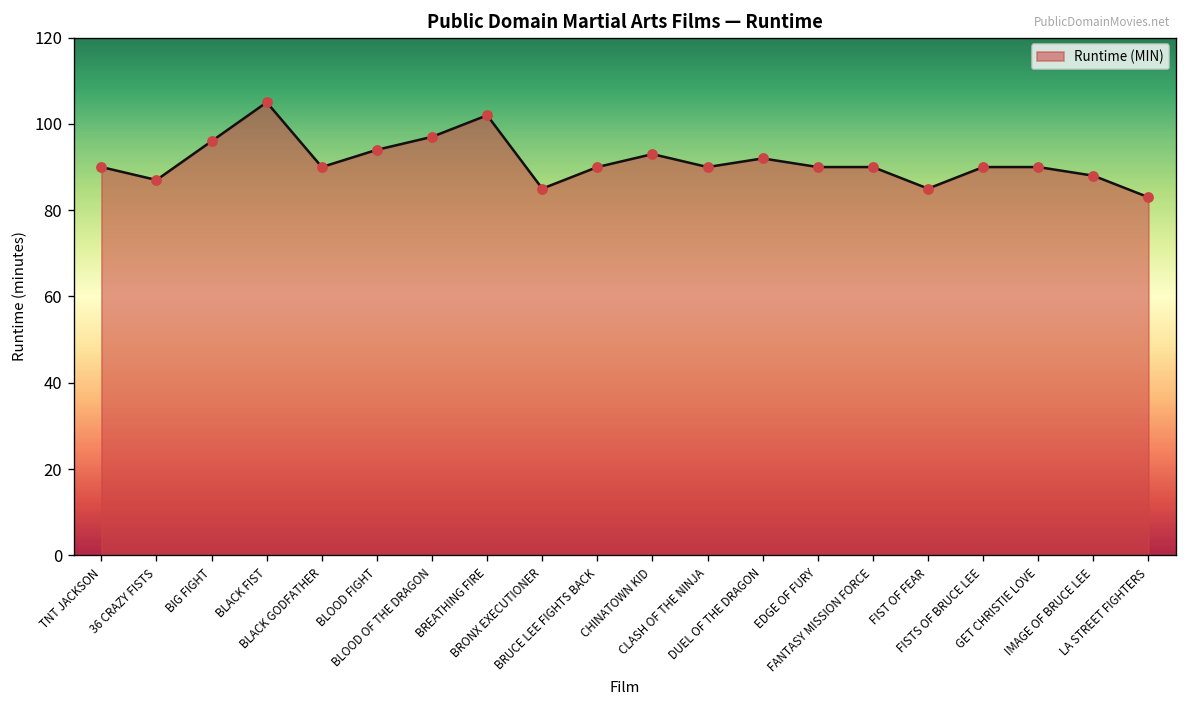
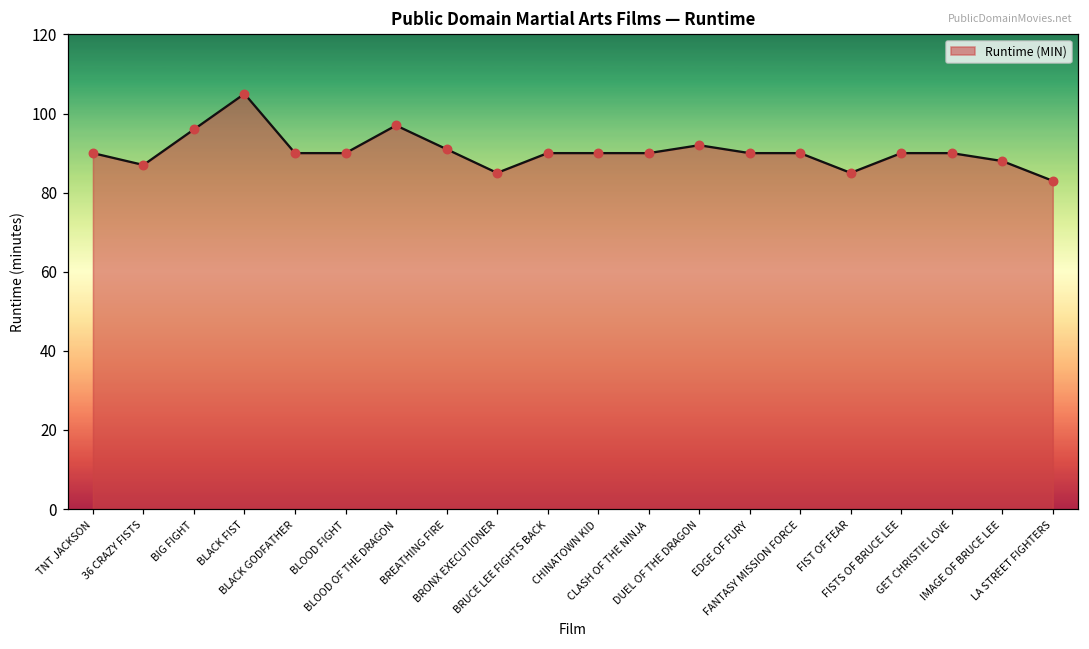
  {
    "TNT JACKSON": 90,
    "36 CRAZY FISTS": 87,
    "BIG FIGHT": 96,
    "BLACK FIST": 105,
    "BLACK GODFATHER": 90,
-   "BLOOD FIGHT": 94,
+   "BLOOD FIGHT": 90,
    "BLOOD OF THE DRAGON": 97,
-   "BREATHING FIRE": 102,
+   "BREATHING FIRE": 91,
    "BRONX EXECUTIONER": 85,
    "BRUCE LEE FIGHTS BACK": 90,
-   "CHINATOWN KID": 93,
+   "CHINATOWN KID": 90,
    "CLASH OF THE NINJA": 90,
    "DUEL OF THE DRAGON": 92,
    "EDGE OF FURY": 90,
    "FANTASY MISSION FORCE": 90,
    "FIST OF FEAR": 85,
    "FISTS OF BRUCE LEE": 90,
    "GET CHRISTIE LOVE": 90,
    "IMAGE OF BRUCE LEE": 88,
    "LA STREET FIGHTERS": 83
  }
